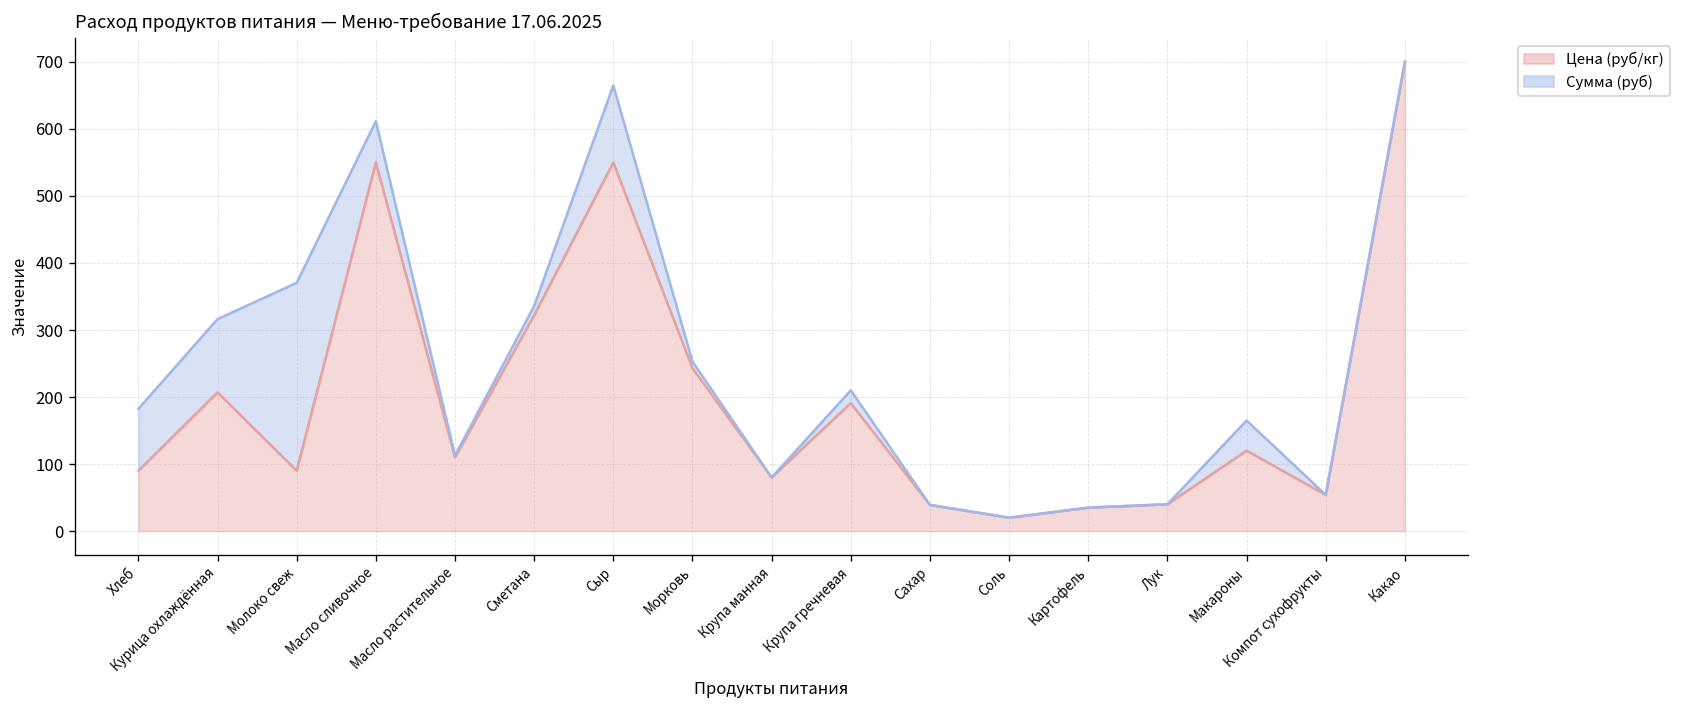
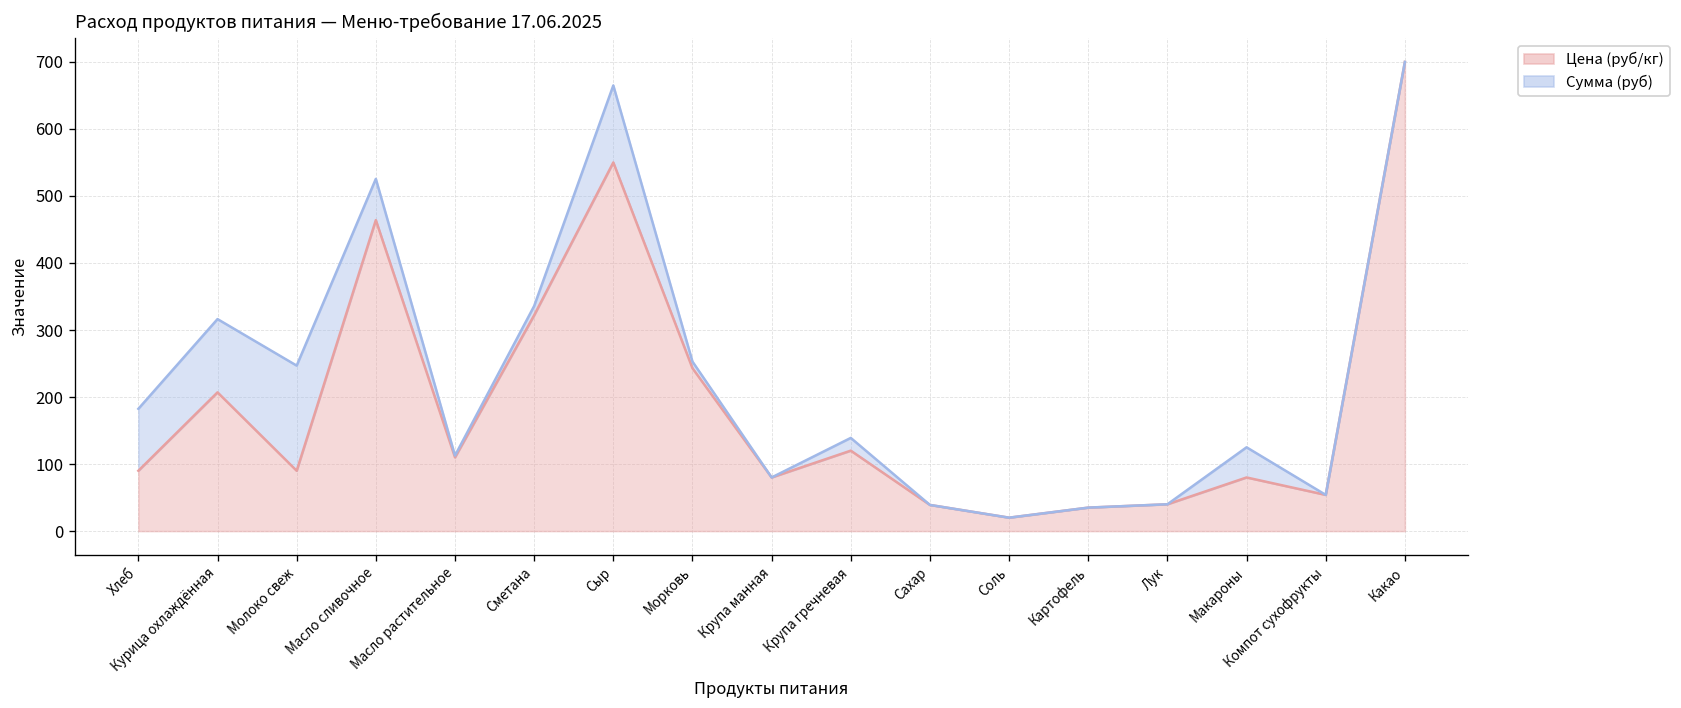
  {
    "Цена (руб/кг)": {
      "Хлеб": 90,
      "Курица охлаждённая": 210,
      "Молоко свеж": 90,
-     "Масло сливочное": 550,
+     "Масло сливочное": 460,
      "Сметана": 320,
      "Сыр": 550,
      "Морковь": 240,
-     "Крупа гречневая": 190,
-     "Макароны": 120
+     "Крупа гречневая": 120,
+     "Макароны": 80
    },
    "Сумма (руб)": {
      "Хлеб": 90,
      "Курица охлаждённая": 110,
-     "Молоко свеж": 280,
+     "Молоко свеж": 160,
      "Масло сливочное": 60,
      "Сметана": 10,
      "Сыр": 110,
      "Морковь": 10,
      "Крупа гречневая": 20,
      "Макароны": 50
    }
  }
